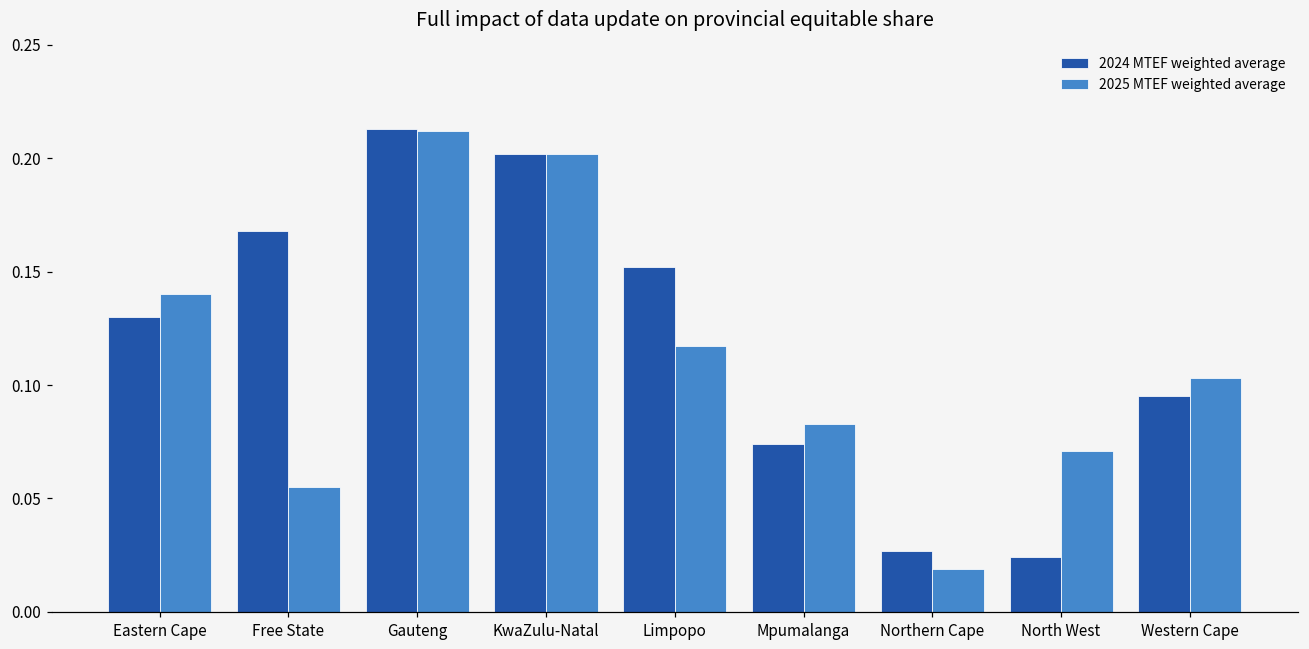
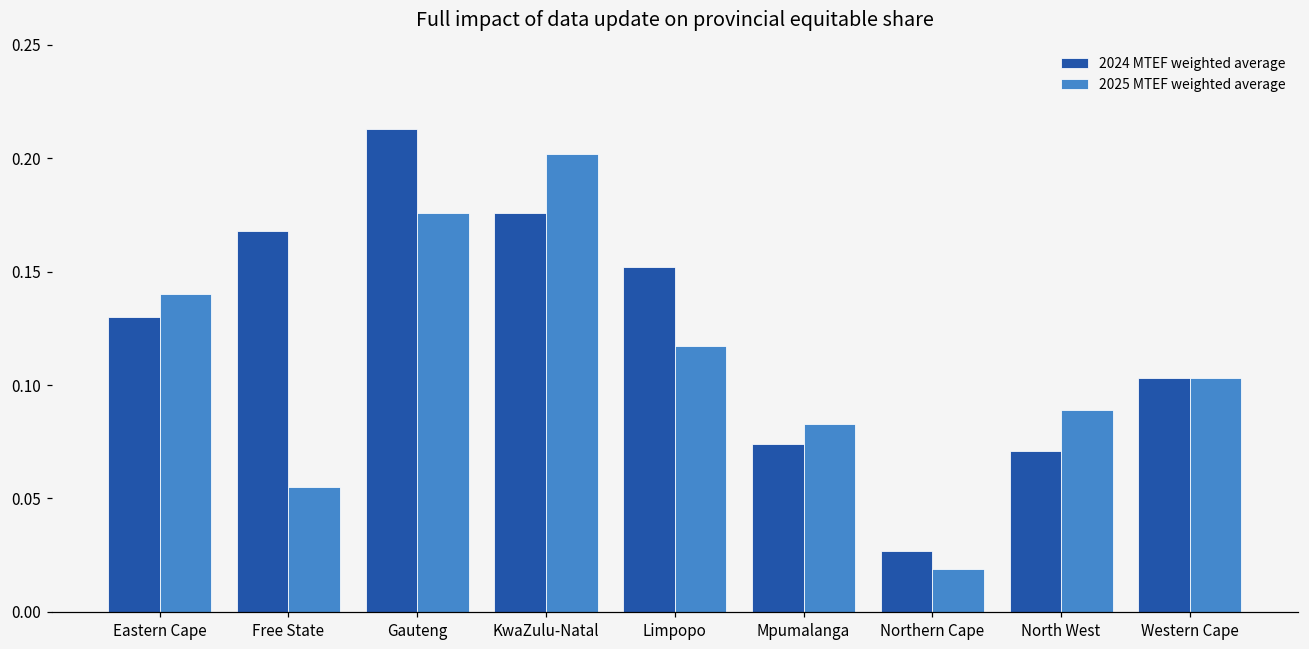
  {
    "2024 MTEF weighted average": {
      "Eastern Cape": 0.130,
      "Free State": 0.168,
      "Gauteng": 0.213,
-     "KwaZulu-Natal": 0.202,
+     "KwaZulu-Natal": 0.176,
      "Limpopo": 0.152,
      "Mpumalanga": 0.074,
      "Northern Cape": 0.027,
-     "North West": 0.024,
-     "Western Cape": 0.095
+     "North West": 0.071,
+     "Western Cape": 0.103
    },
    "2025 MTEF weighted average": {
      "Eastern Cape": 0.140,
      "Free State": 0.055,
-     "Gauteng": 0.212,
+     "Gauteng": 0.176,
      "KwaZulu-Natal": 0.202,
      "Limpopo": 0.117,
      "Mpumalanga": 0.083,
      "Northern Cape": 0.019,
-     "North West": 0.071,
+     "North West": 0.089,
      "Western Cape": 0.103
    }
  }
